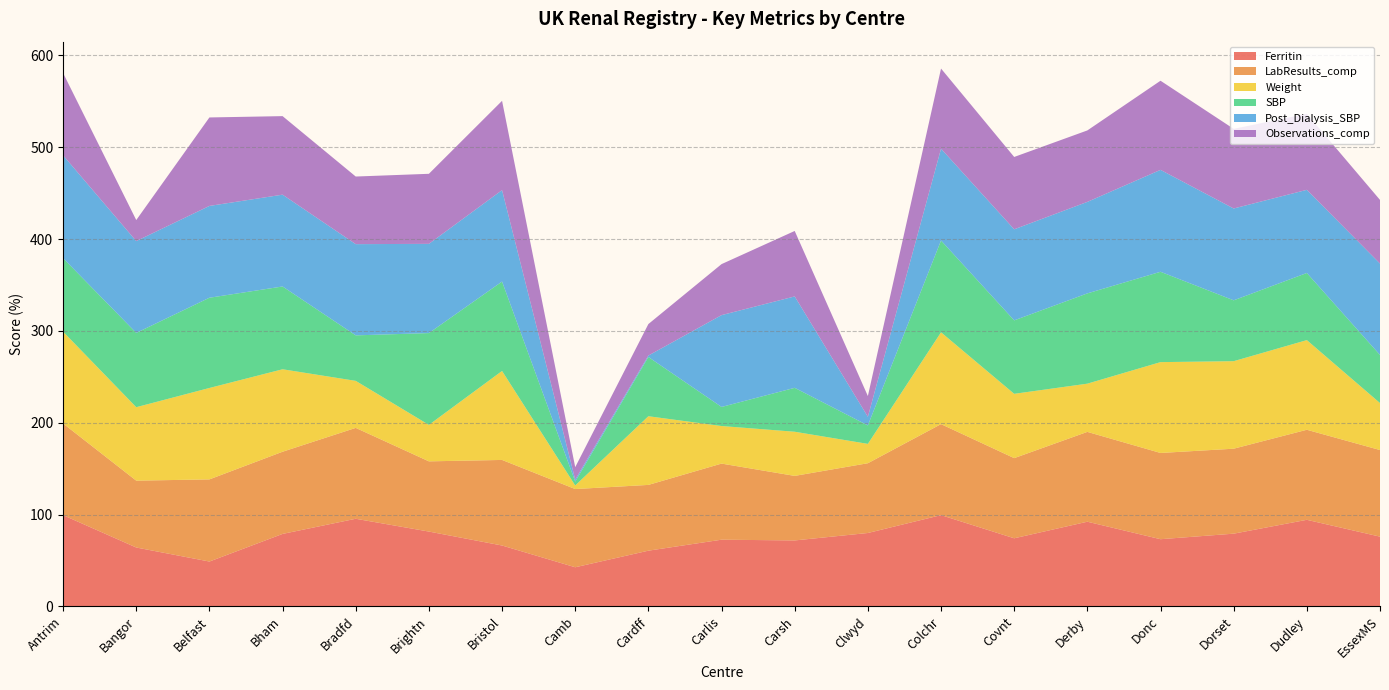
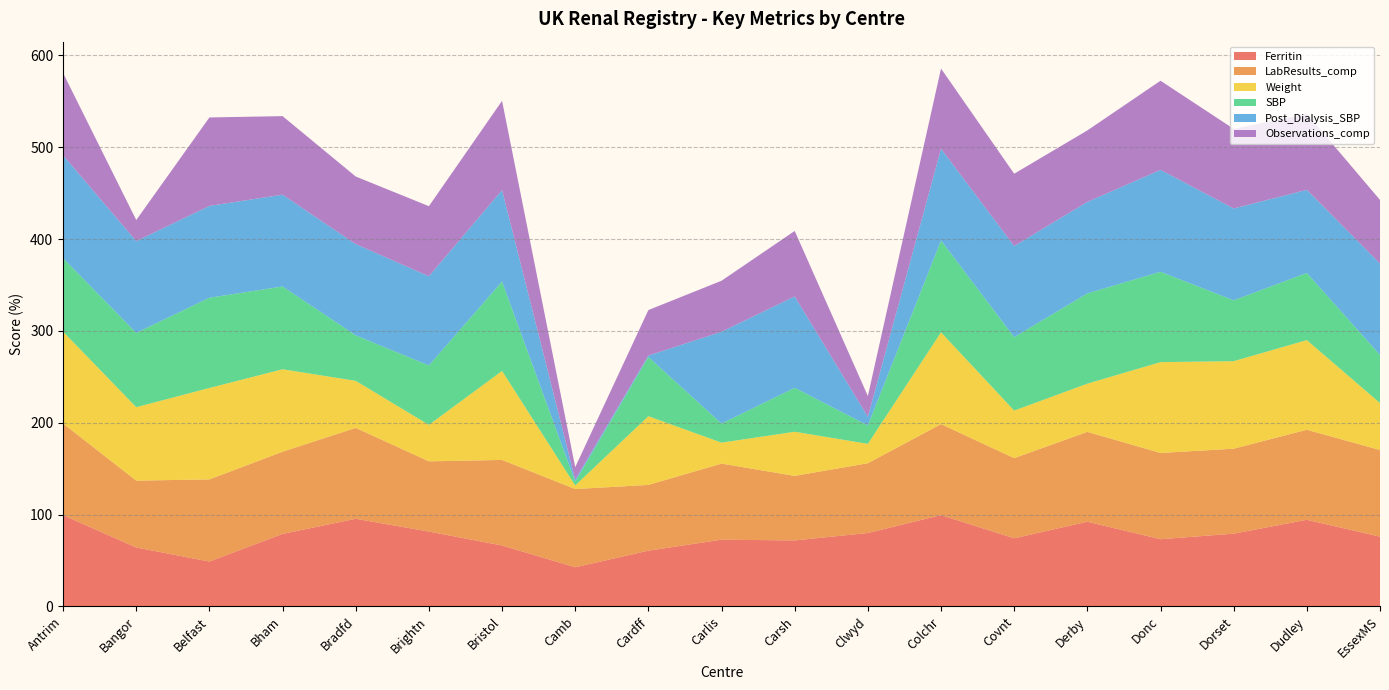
  {
    "Weight": {
      "Antrim": 100,
      "Bangor": 80,
      "Belfast": 100,
      "Bham": 90,
      "Bradfd": 50,
      "Brightn": 40,
      "Bristol": 100,
      "Camb": 0,
      "Cardff": 70,
-     "Carlis": 40,
+     "Carlis": 20,
      "Carsh": 50,
      "Clwyd": 20,
      "Colchr": 100,
-     "Covnt": 70,
+     "Covnt": 50,
      "Derby": 50,
      "Donc": 100,
      "Dorset": 100,
      "Dudley": 100,
      "EssexMS": 50
    },
    "SBP": {
      "Antrim": 80,
      "Bangor": 80,
      "Belfast": 100,
      "Bham": 90,
      "Bradfd": 50,
-     "Brightn": 100,
+     "Brightn": 60,
      "Bristol": 100,
      "Carlis": 20,
      "Carsh": 50,
      "Clwyd": 20,
      "Colchr": 100,
      "Covnt": 80,
      "Derby": 100,
      "Donc": 100,
      "Dorset": 70,
      "Dudley": 70,
      "EssexMS": 50
    },
    "Post_Dialysis_SBP": {
      "Antrim": 110,
      "Bangor": 100,
      "Belfast": 100,
      "Bham": 100,
      "Bradfd": 100,
      "Brightn": 100,
      "Bristol": 100,
      "Carlis": 100,
      "Carsh": 100,
      "Clwyd": 10,
      "Colchr": 100,
      "Covnt": 100,
      "Derby": 100,
      "Donc": 110,
      "Dorset": 100,
      "Dudley": 90,
      "EssexMS": 100
    },
    "Observations_comp": {
      "Antrim": 90,
      "Bangor": 20,
      "Belfast": 100,
      "Bham": 90,
      "Bradfd": 70,
      "Brightn": 80,
      "Bristol": 100,
      "Camb": 10,
-     "Cardff": 30,
+     "Cardff": 50,
      "Carlis": 60,
      "Carsh": 70,
      "Clwyd": 20,
      "Colchr": 90,
      "Covnt": 80,
      "Derby": 80,
      "Donc": 100,
      "EssexMS": 70
    }
  }
